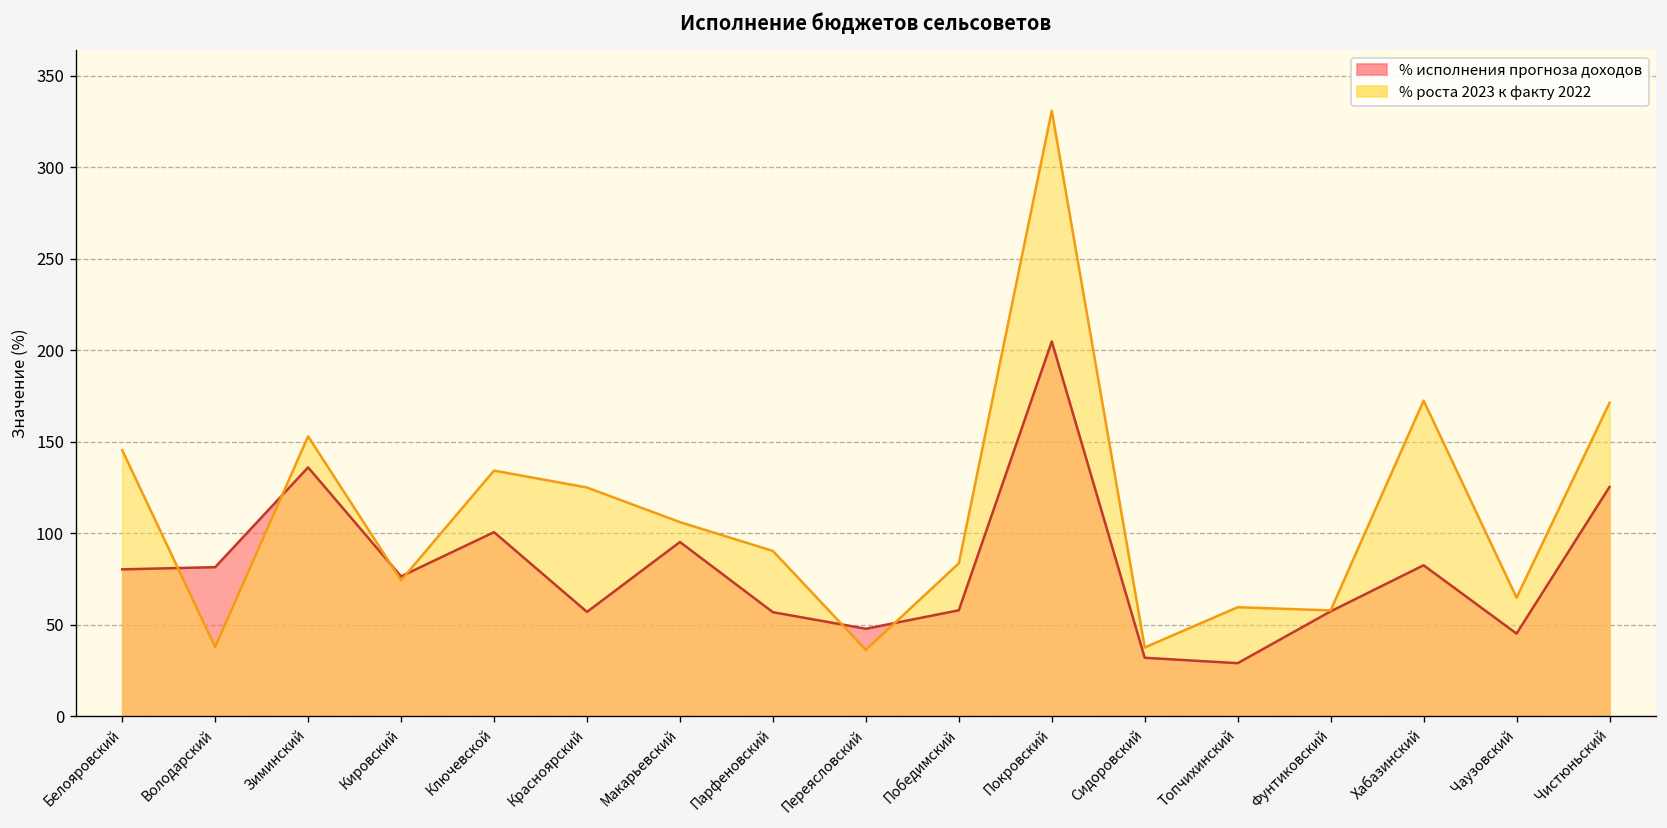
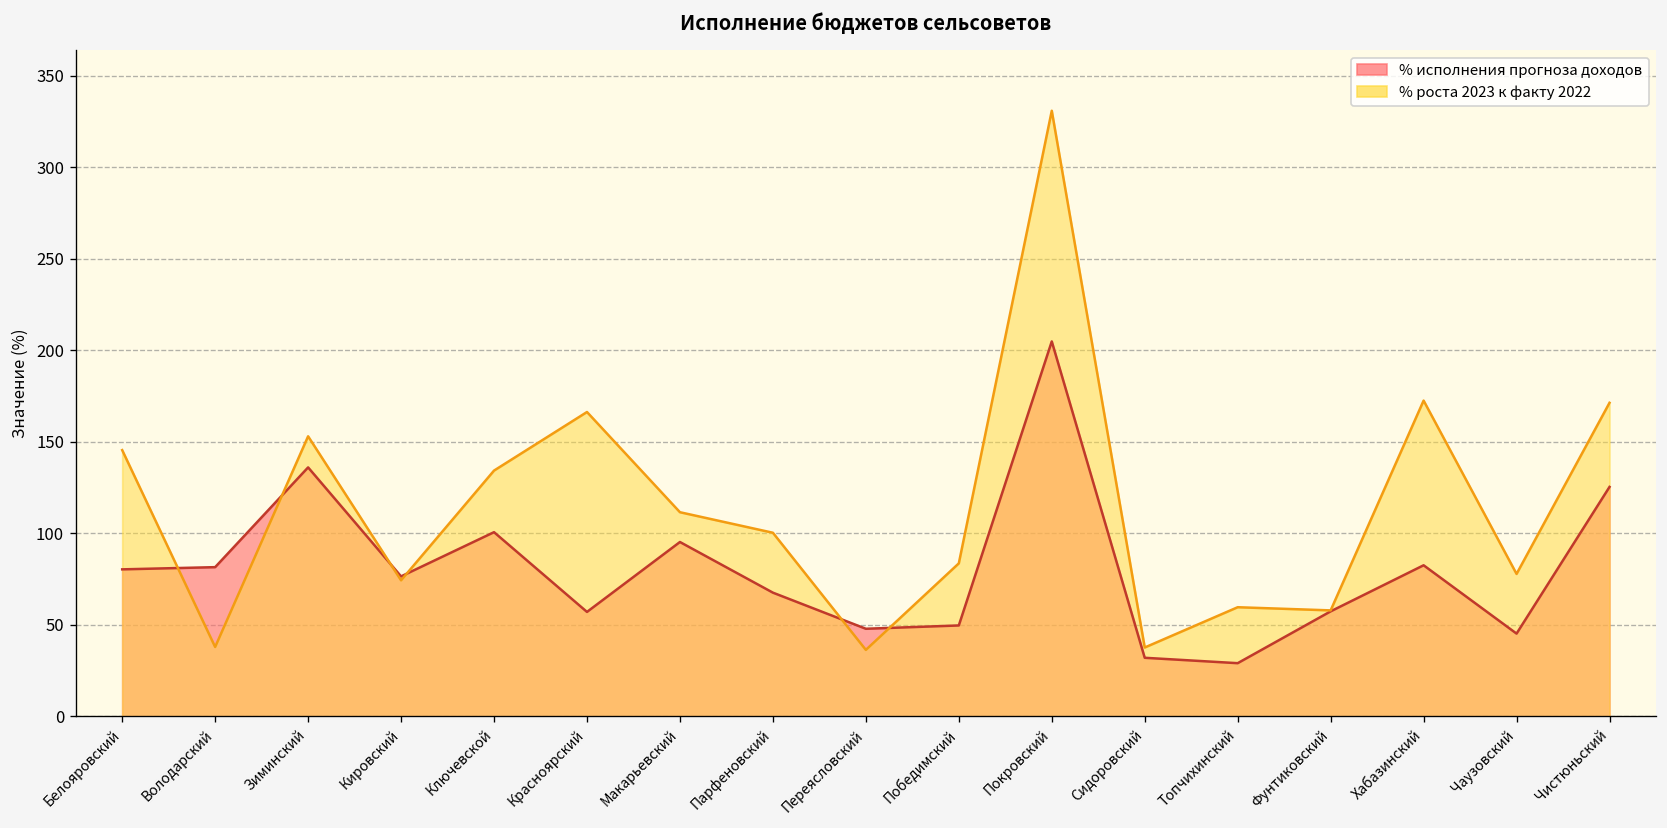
  {
    "% исполнения прогноза доходов": {
      "Белояровский": 80,
      "Володарский": 82,
      "Зиминский": 136,
      "Кировский": 77,
      "Ключевской": 101,
      "Красноярский": 57,
      "Макарьевский": 95,
-     "Парфеновский": 57,
+     "Парфеновский": 68,
      "Переясловский": 48,
-     "Победимский": 58,
+     "Победимский": 50,
      "Покровский": 205,
      "Сидоровский": 32,
      "Топчихинский": 29,
      "Хабазинский": 83,
      "Чаузовский": 45,
      "Чистюньский": 125
    },
    "% роста 2023 к факту 2022": {
      "Белояровский": 146,
      "Володарский": 38,
      "Зиминский": 153,
      "Кировский": 74,
      "Ключевской": 134,
-     "Красноярский": 125,
-     "Макарьевский": 106,
-     "Парфеновский": 90,
+     "Красноярский": 166,
+     "Макарьевский": 112,
+     "Парфеновский": 100,
      "Переясловский": 36,
      "Победимский": 84,
      "Покровский": 331,
      "Сидоровский": 38,
      "Топчихинский": 60,
      "Хабазинский": 173,
-     "Чаузовский": 65,
+     "Чаузовский": 78,
      "Чистюньский": 171
    }
  }
